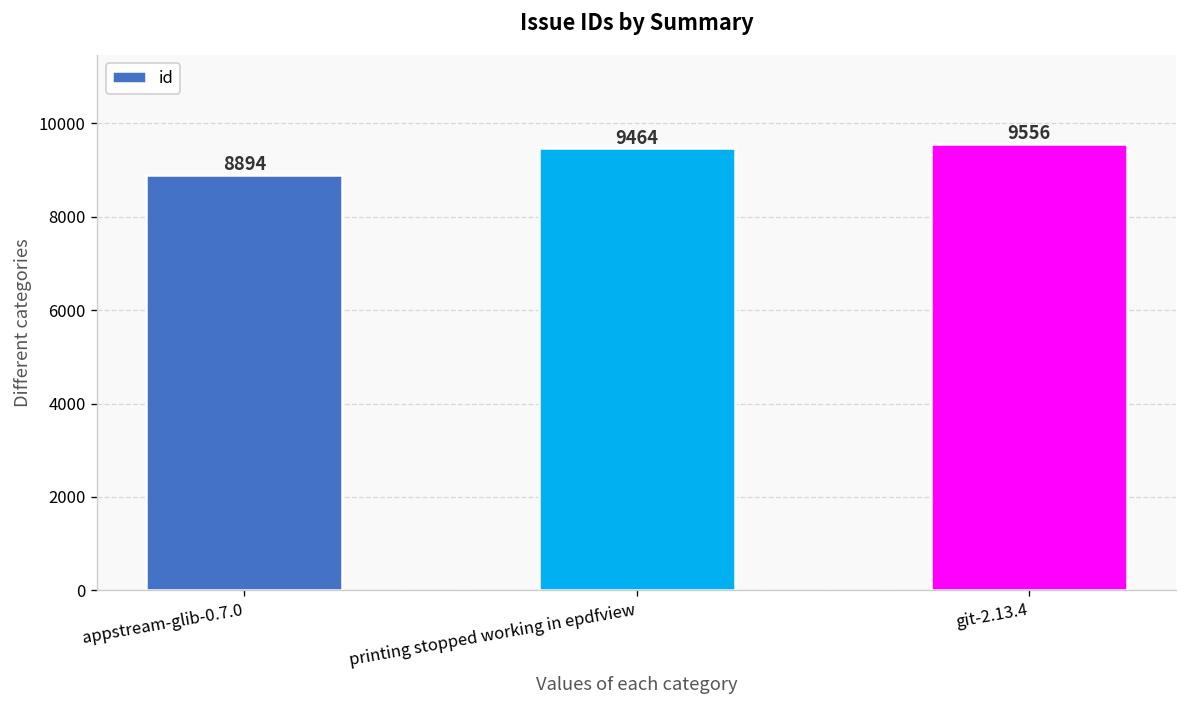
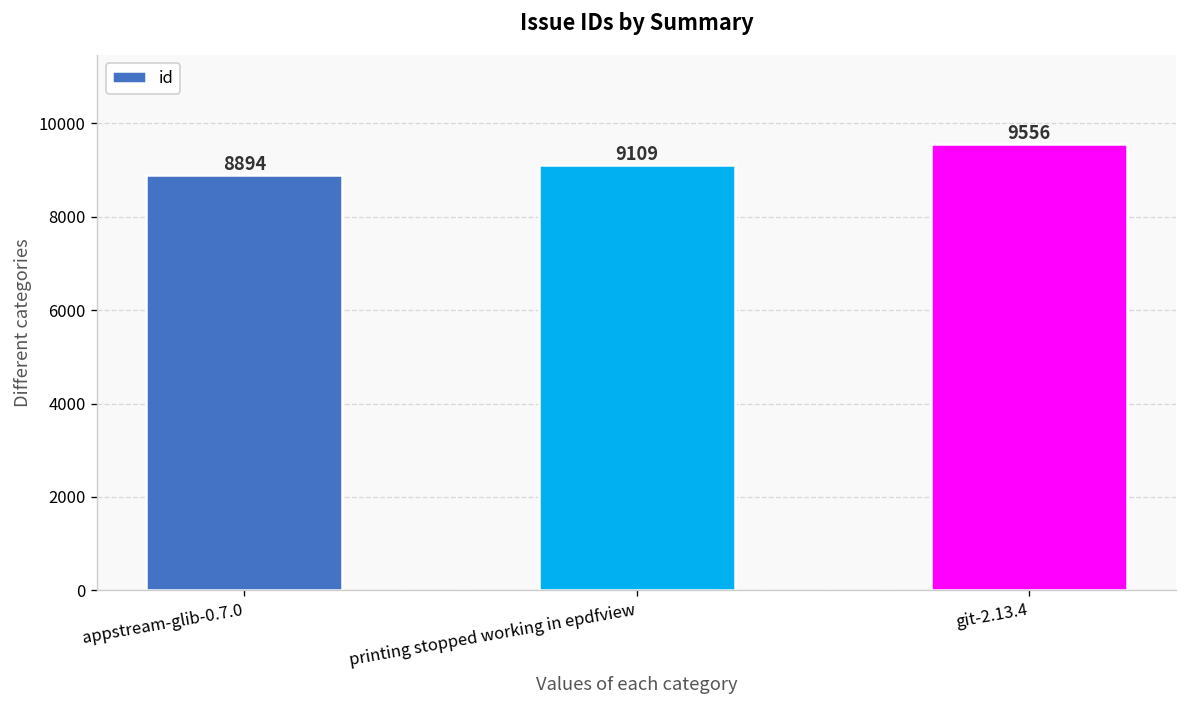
  {
    "appstream-glib-0.7.0": 8894,
-   "printing stopped working in epdfview": 9464,
+   "printing stopped working in epdfview": 9109,
    "git-2.13.4": 9556
  }
